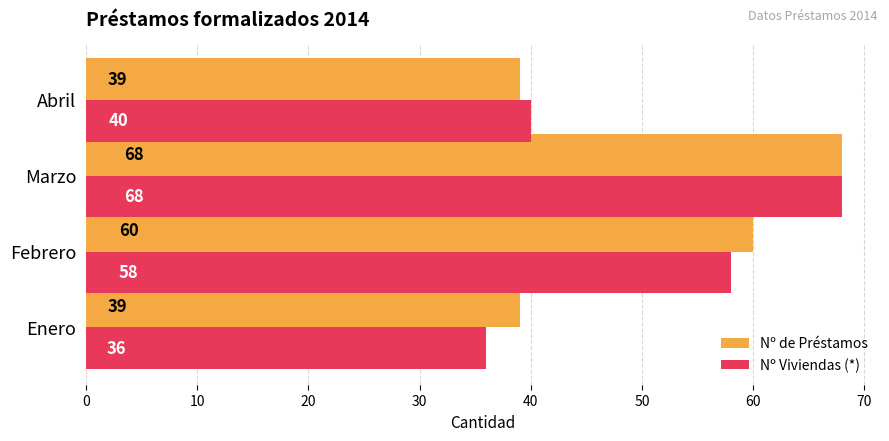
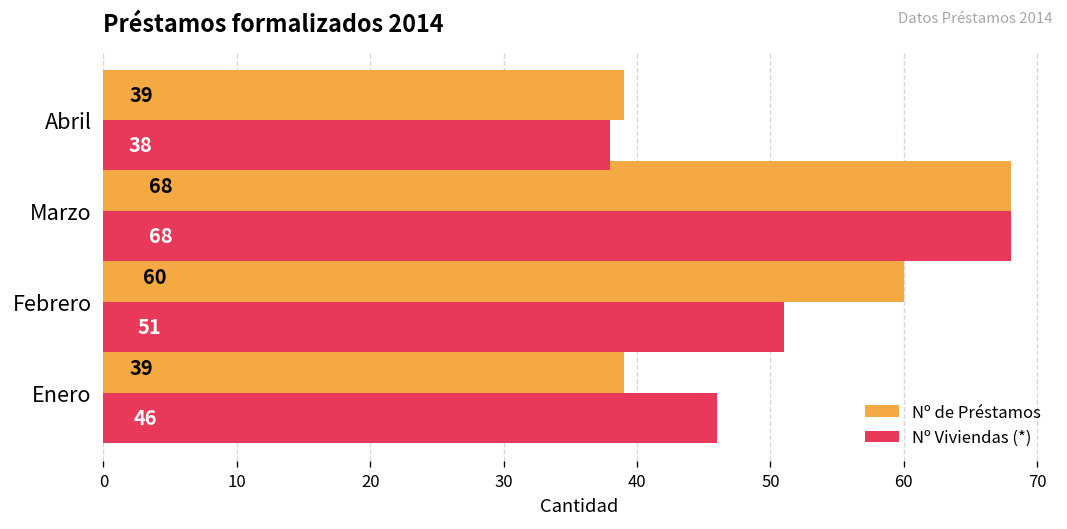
  {
    "Nº de Préstamos": {
      "Abril": 39,
      "Marzo": 68,
      "Febrero": 60,
      "Enero": 39
    },
    "Nº Viviendas (*)": {
-     "Abril": 40,
+     "Abril": 38,
      "Marzo": 68,
-     "Febrero": 58,
-     "Enero": 36
+     "Febrero": 51,
+     "Enero": 46
    }
  }
